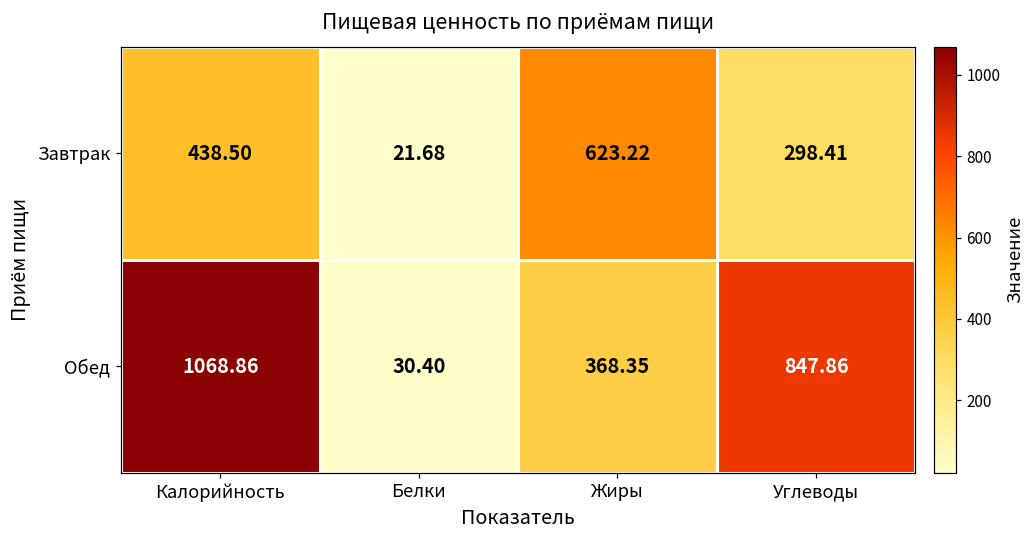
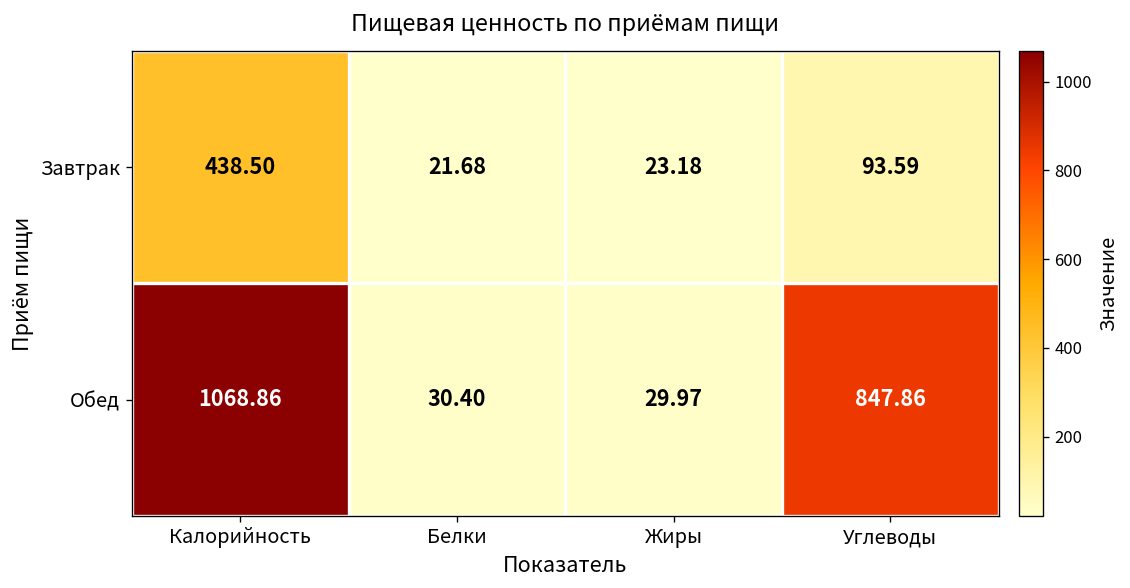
  {
    "Завтрак": {
      "Калорийность": 438.50,
      "Белки": 21.68,
-     "Жиры": 623.22,
-     "Углеводы": 298.41
+     "Жиры": 23.18,
+     "Углеводы": 93.59
    },
    "Обед": {
      "Калорийность": 1068.86,
      "Белки": 30.40,
-     "Жиры": 368.35,
+     "Жиры": 29.97,
      "Углеводы": 847.86
    }
  }
